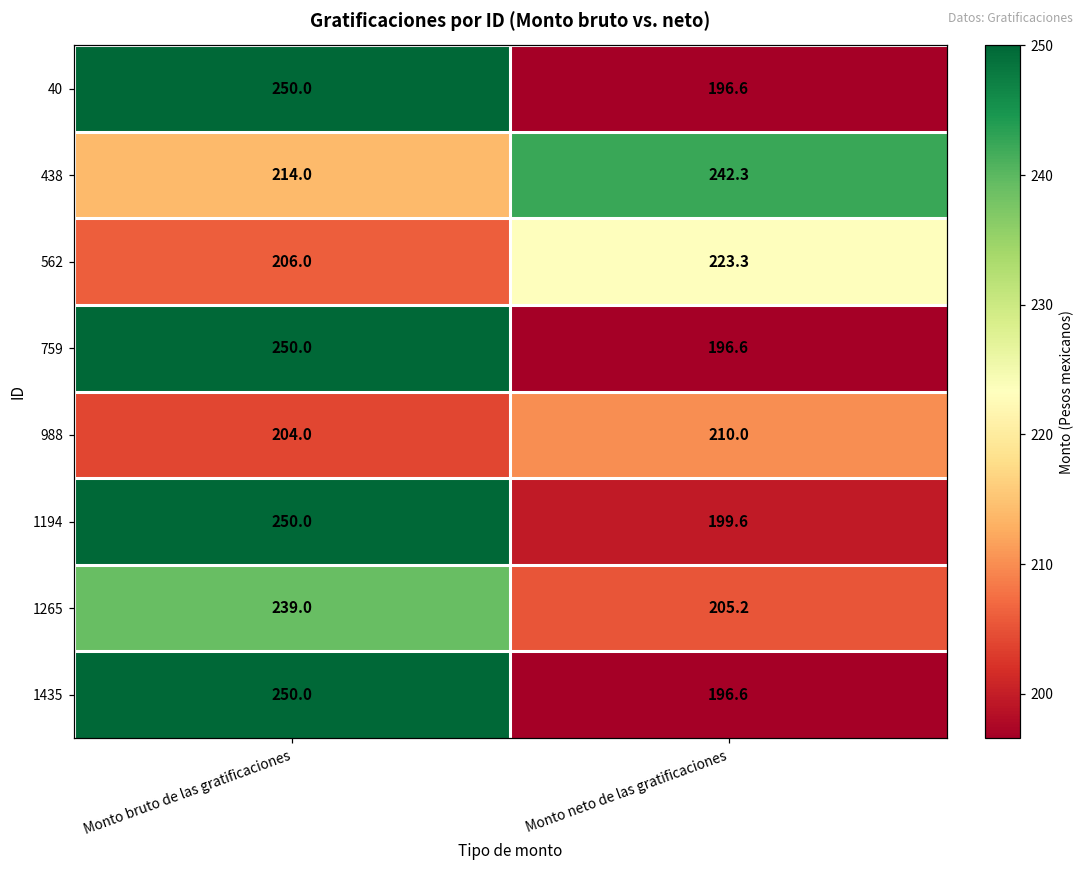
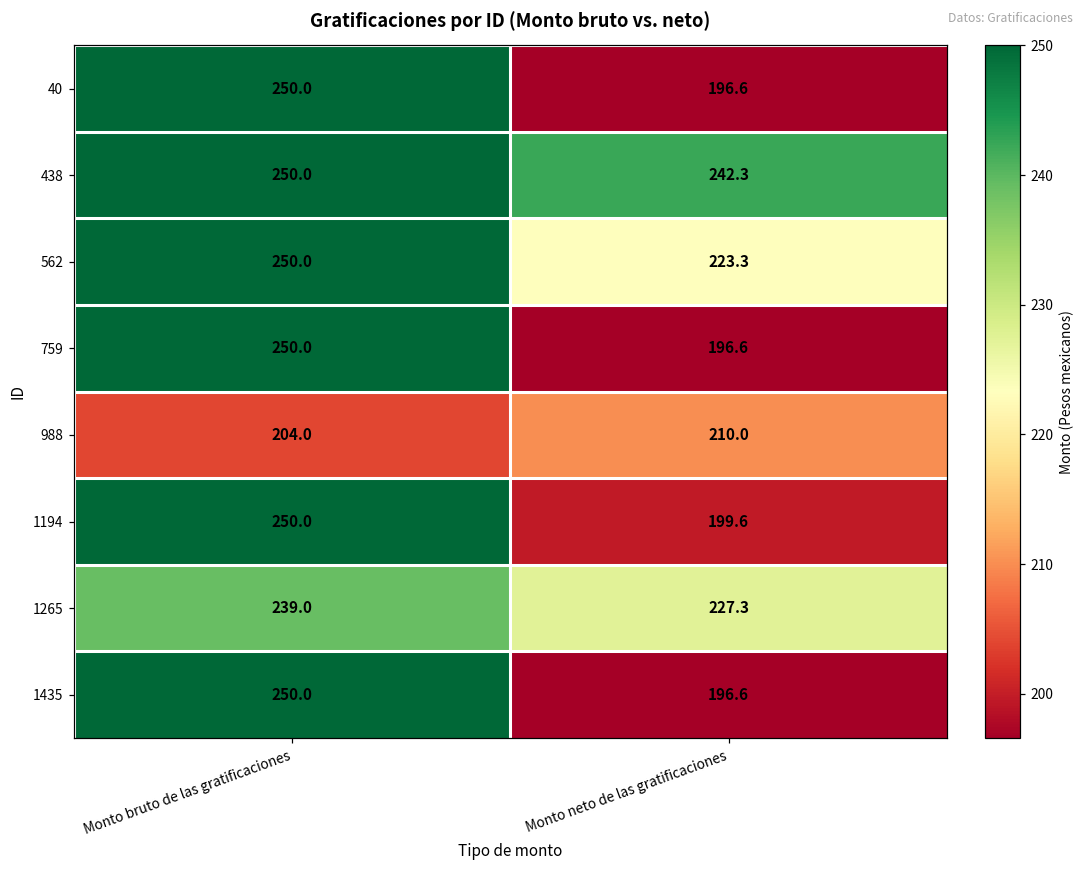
  {
    "40": {
      "Monto bruto de las gratificaciones": 250.0,
      "Monto neto de las gratificaciones": 196.6
    },
    "438": {
-     "Monto bruto de las gratificaciones": 214.0,
+     "Monto bruto de las gratificaciones": 250.0,
      "Monto neto de las gratificaciones": 242.3
    },
    "562": {
-     "Monto bruto de las gratificaciones": 206.0,
+     "Monto bruto de las gratificaciones": 250.0,
      "Monto neto de las gratificaciones": 223.3
    },
    "759": {
      "Monto bruto de las gratificaciones": 250.0,
      "Monto neto de las gratificaciones": 196.6
    },
    "988": {
      "Monto bruto de las gratificaciones": 204.0,
      "Monto neto de las gratificaciones": 210.0
    },
    "1194": {
      "Monto bruto de las gratificaciones": 250.0,
      "Monto neto de las gratificaciones": 199.6
    },
    "1265": {
      "Monto bruto de las gratificaciones": 239.0,
-     "Monto neto de las gratificaciones": 205.2
+     "Monto neto de las gratificaciones": 227.3
    },
    "1435": {
      "Monto bruto de las gratificaciones": 250.0,
      "Monto neto de las gratificaciones": 196.6
    }
  }
